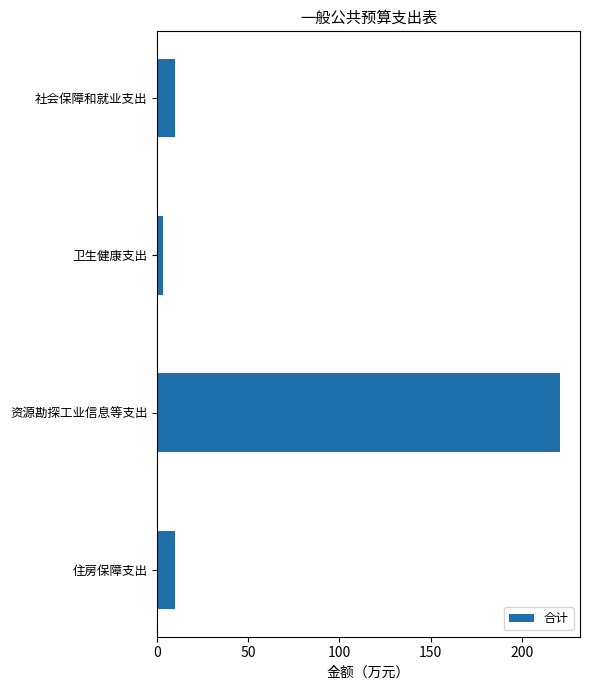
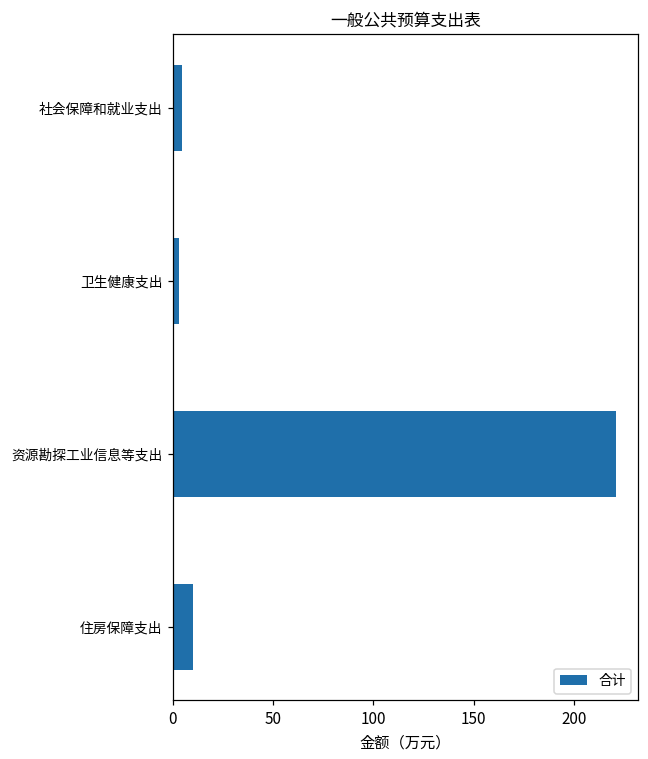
  {
-   "社会保障和就业支出": 10,
+   "社会保障和就业支出": 4,
    "卫生健康支出": 3,
    "资源勘探工业信息等支出": 221,
    "住房保障支出": 10
  }
